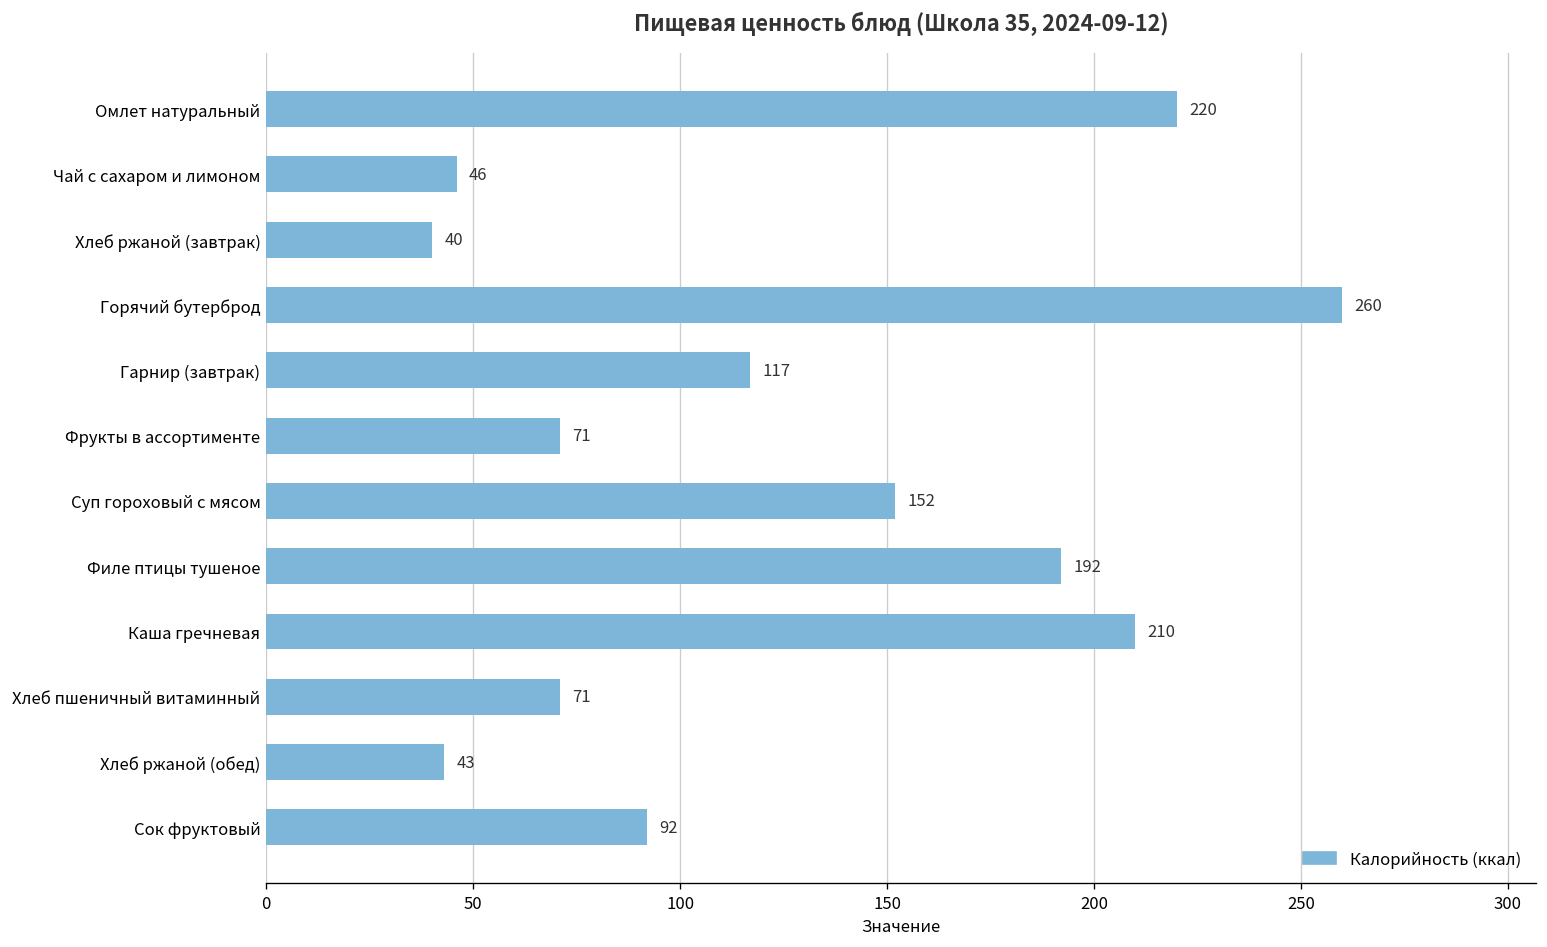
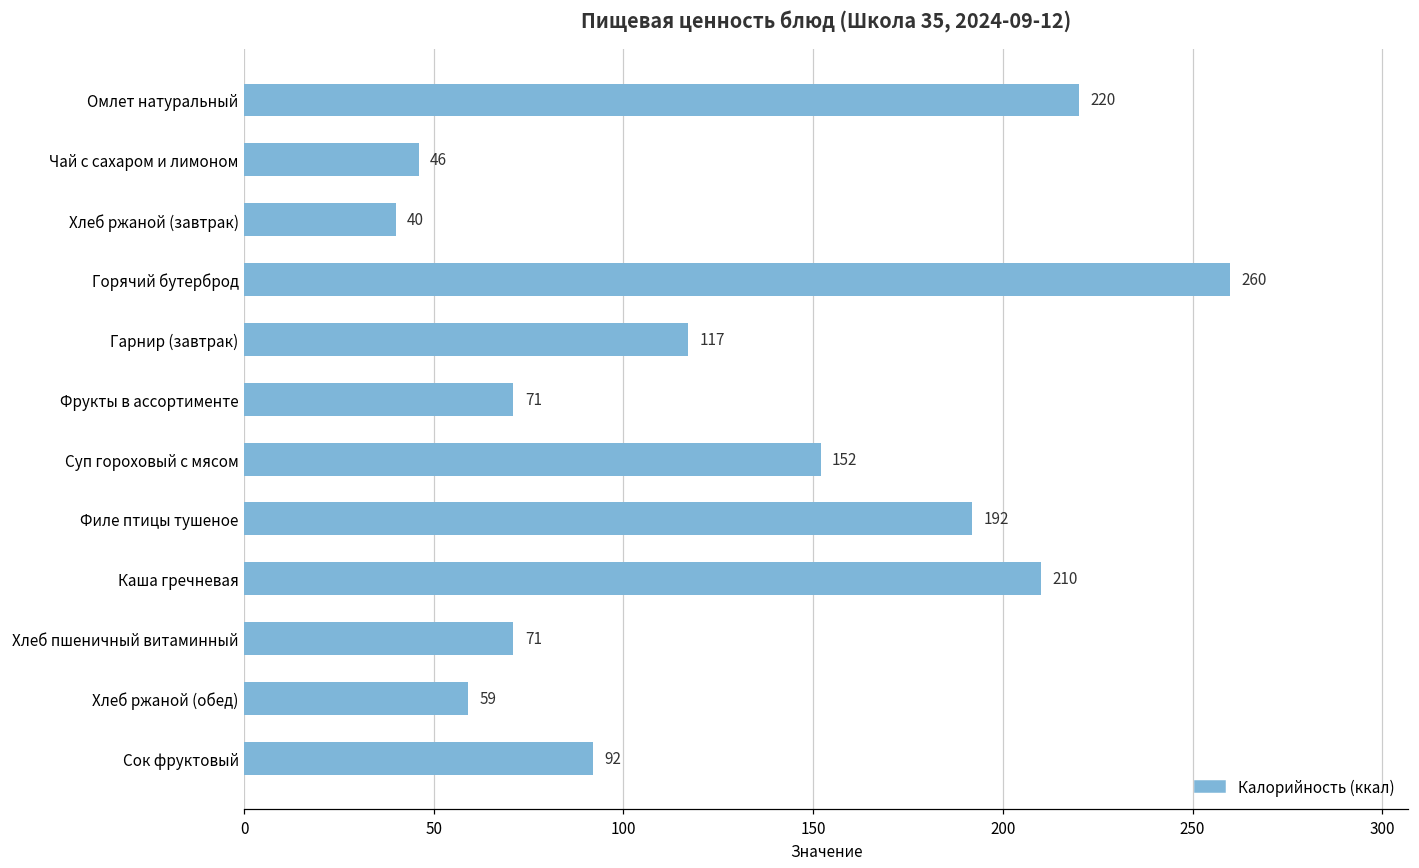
  {
    "Омлет натуральный": 220,
    "Чай с сахаром и лимоном": 46,
    "Хлеб ржаной (завтрак)": 40,
    "Горячий бутерброд": 260,
    "Гарнир (завтрак)": 117,
    "Фрукты в ассортименте": 71,
    "Суп гороховый с мясом": 152,
    "Филе птицы тушеное": 192,
    "Каша гречневая": 210,
    "Хлеб пшеничный витаминный": 71,
-   "Хлеб ржаной (обед)": 43,
+   "Хлеб ржаной (обед)": 59,
    "Сок фруктовый": 92
  }
